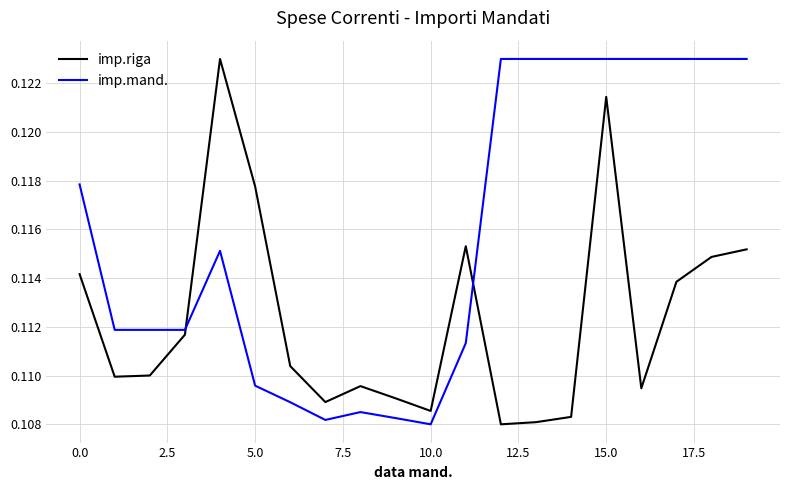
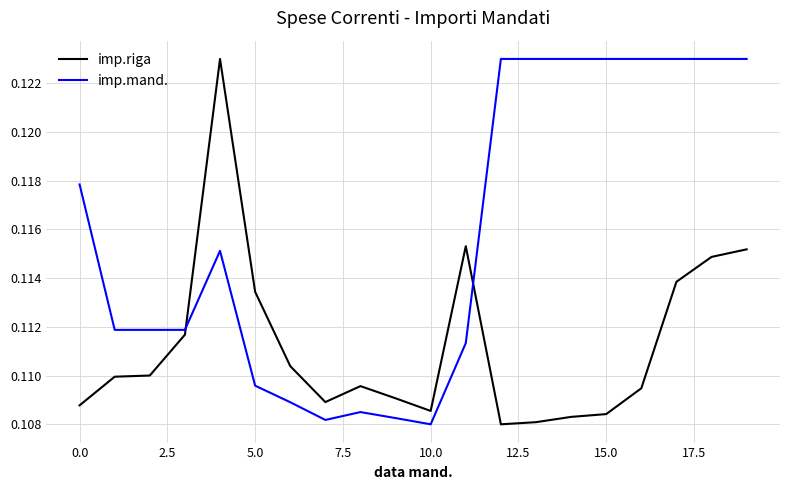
  {
    "imp.riga": {
-     "0.0": 0.1142,
-     "5.0": 0.1178,
+     "0.0": 0.1088,
+     "5.0": 0.1134,
      "10.0": 0.1085,
-     "15.0": 0.1214
+     "15.0": 0.1084
    },
    "imp.mand.": {
      "0.0": 0.1178,
      "5.0": 0.1096,
      "10.0": 0.1080,
      "15.0": 0.1230
    }
  }
